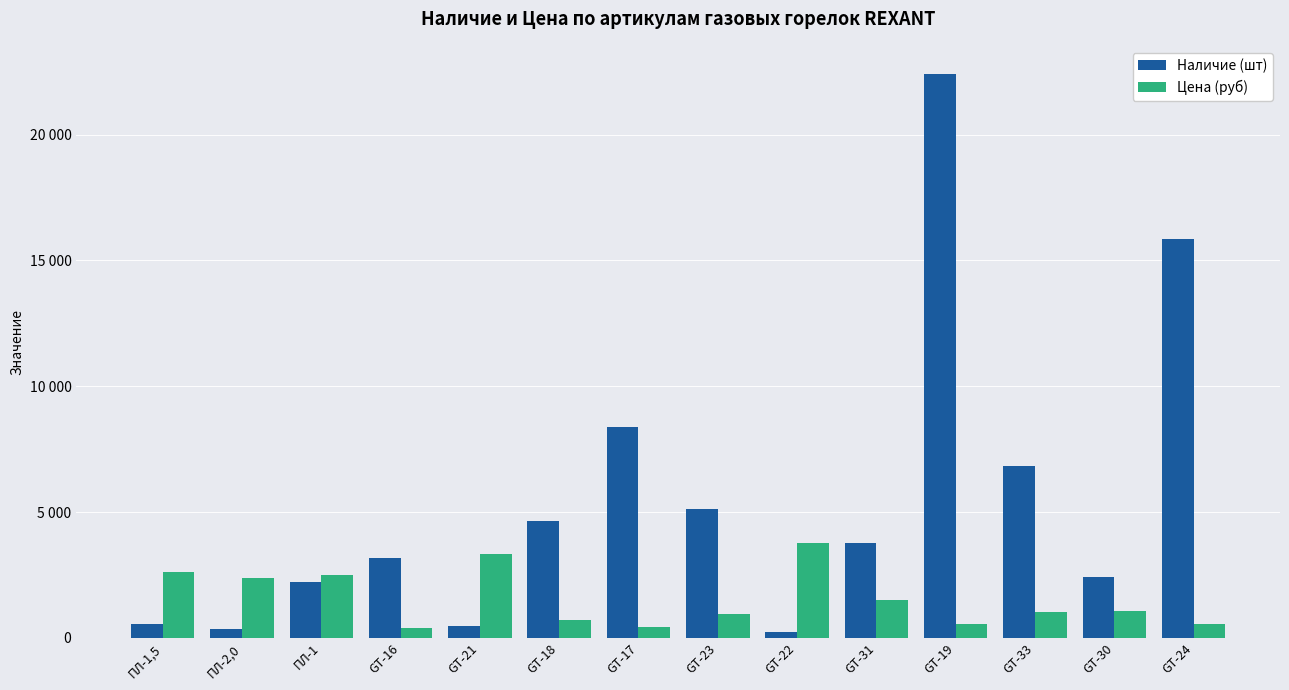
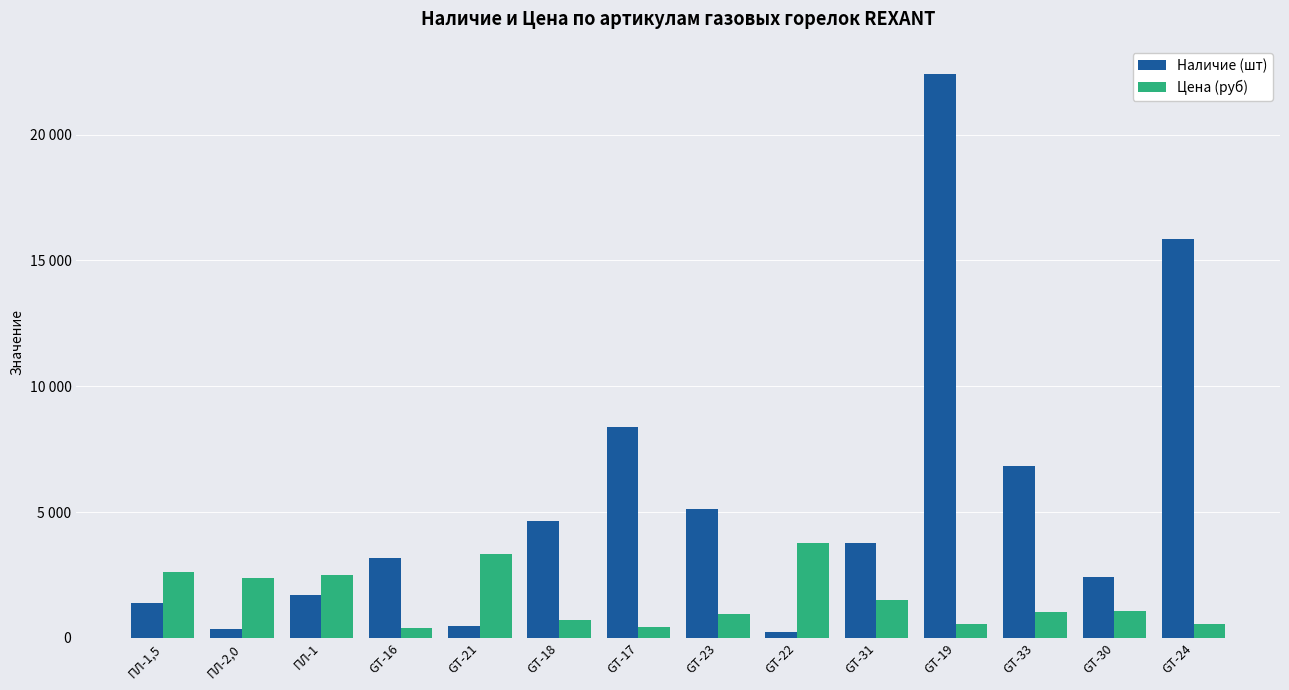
  {
    "Наличие (шт)": {
-     "ПЛ-1,5": 600,
+     "ПЛ-1,5": 1400,
      "ПЛ-2,0": 400,
-     "ПЛ-1": 2200,
+     "ПЛ-1": 1700,
      "GT-16": 3200,
      "GT-21": 500,
      "GT-18": 4700,
      "GT-17": 8400,
      "GT-23": 5100,
      "GT-22": 300,
      "GT-31": 3800,
      "GT-19": 22400,
      "GT-33": 6800,
      "GT-30": 2400,
      "GT-24": 15900
    },
    "Цена (руб)": {
      "ПЛ-1,5": 2600,
      "ПЛ-2,0": 2400,
      "ПЛ-1": 2500,
      "GT-16": 400,
      "GT-21": 3300,
      "GT-18": 700,
      "GT-17": 400,
      "GT-23": 1000,
      "GT-22": 3800,
      "GT-31": 1500,
      "GT-19": 600,
      "GT-33": 1100,
      "GT-30": 1100,
      "GT-24": 600
    }
  }
